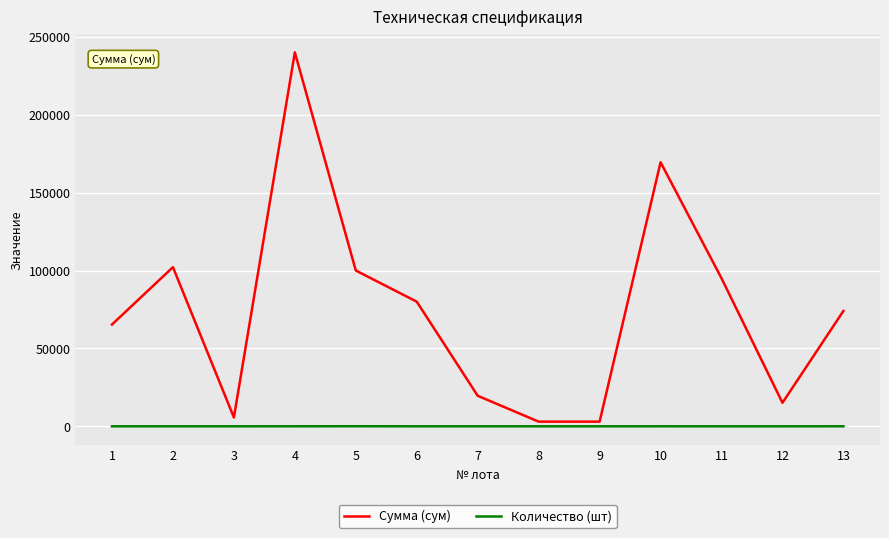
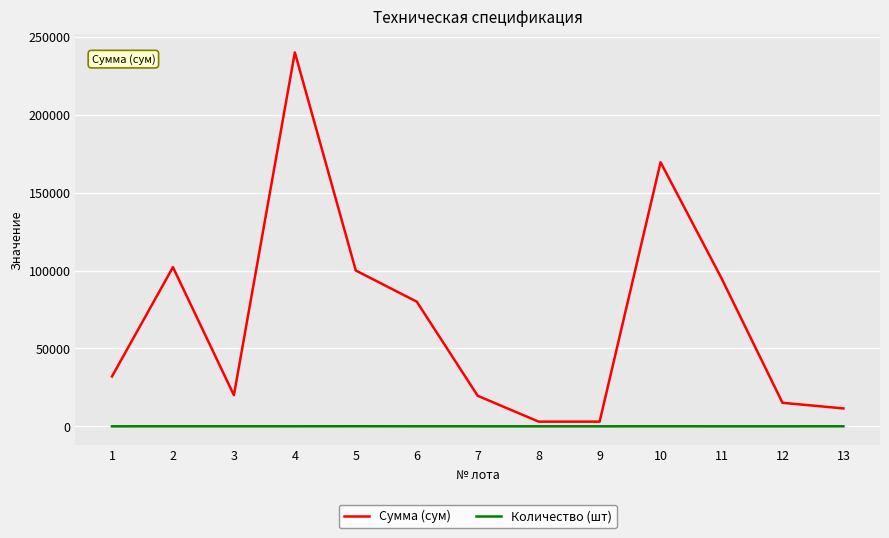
  {
    "Сумма (сум)": {
-     "1": 65000,
+     "1": 32000,
      "2": 102000,
-     "3": 6000,
+     "3": 20000,
      "4": 240000,
      "5": 100000,
      "6": 80000,
      "7": 20000,
      "8": 3000,
      "9": 3000,
      "10": 170000,
      "11": 95000,
      "12": 15000,
-     "13": 74000
+     "13": 11000
    },
    "Количество (шт)": {
      "1": 0,
      "2": 0,
      "3": 0,
      "4": 0,
      "5": 0,
      "6": 0,
      "7": 0,
      "8": 0,
      "9": 0,
      "10": 0,
      "11": 0,
      "12": 0,
      "13": 0
    }
  }
